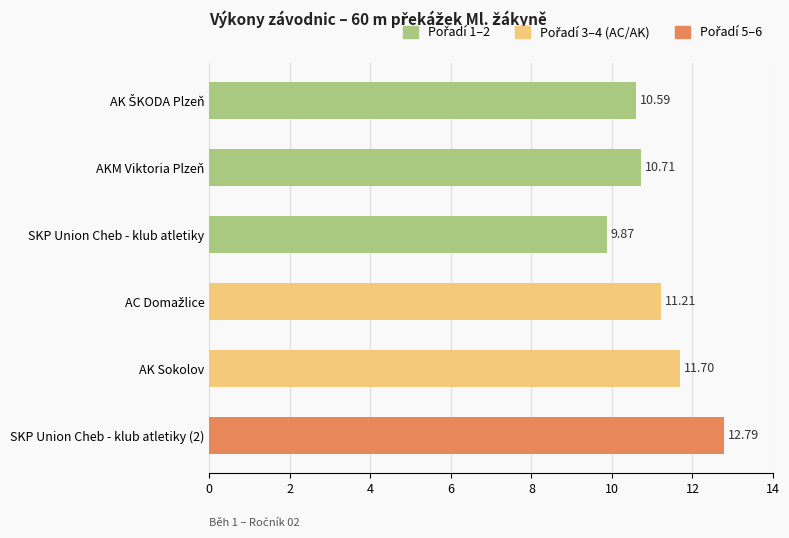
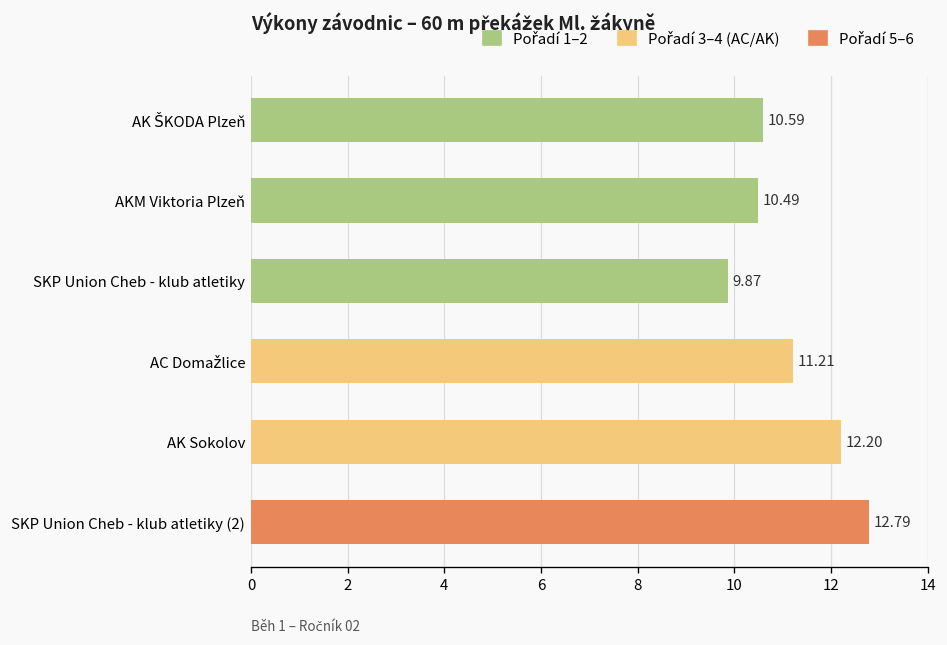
  {
    "AK ŠKODA Plzeň": 10.59,
-   "AKM Viktoria Plzeň": 10.71,
+   "AKM Viktoria Plzeň": 10.49,
    "SKP Union Cheb - klub atletiky": 9.87,
    "AC Domažlice": 11.21,
-   "AK Sokolov": 11.70,
+   "AK Sokolov": 12.20,
    "SKP Union Cheb - klub atletiky (2)": 12.79
  }
